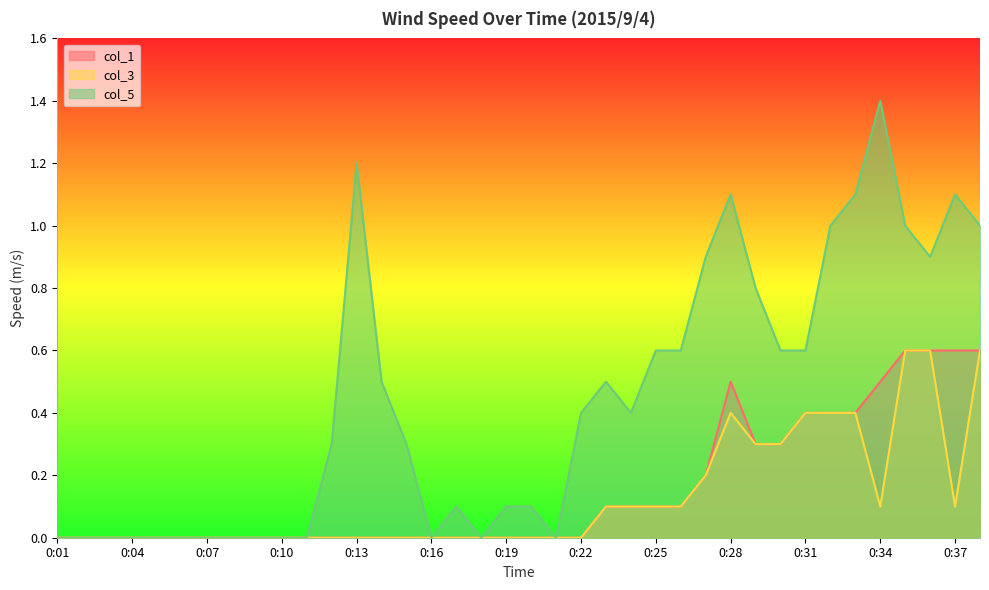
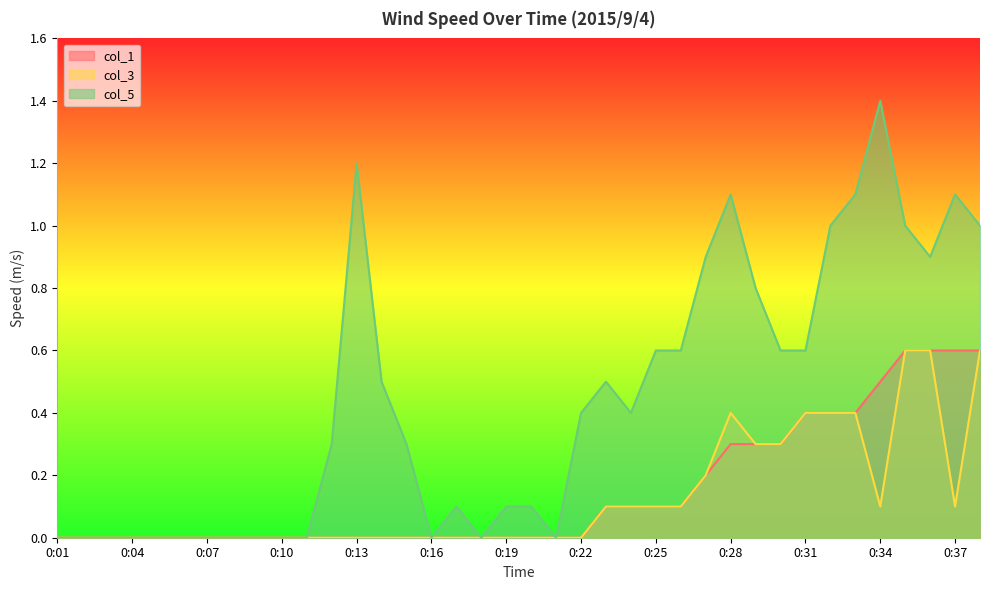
  {
    "col_1": {
-     "0:28": 0.5,
+     "0:28": 0.3,
      "0:34": 0.5,
      "0:37": 0.6
    },
    "col_3": {
      "0:28": 0.4,
      "0:34": 0.1,
      "0:37": 0.1
    },
    "col_5": {
      "0:13": 1.2,
      "0:19": 0.1,
      "0:22": 0.4,
      "0:25": 0.6,
      "0:28": 1.1,
      "0:31": 0.6,
      "0:34": 1.4,
      "0:37": 1.1
    }
  }
